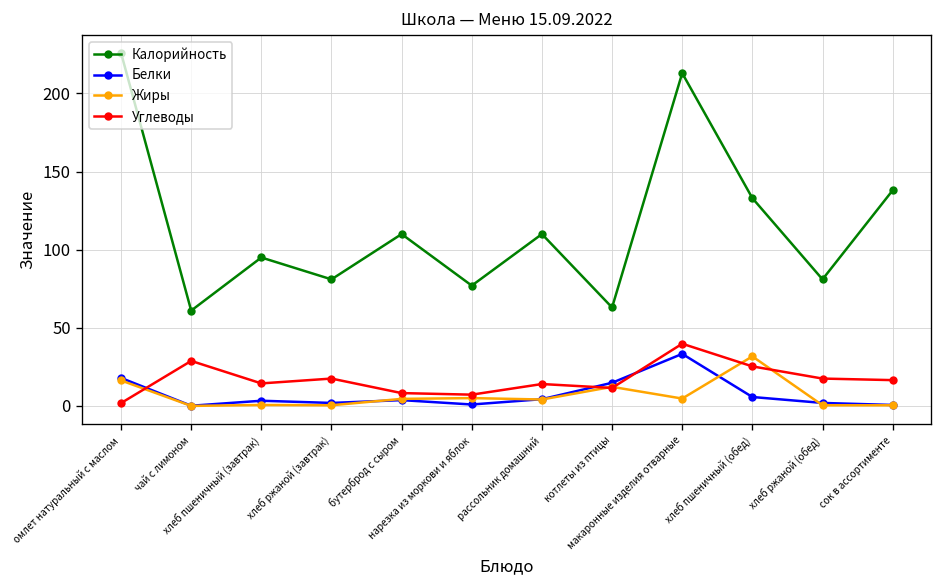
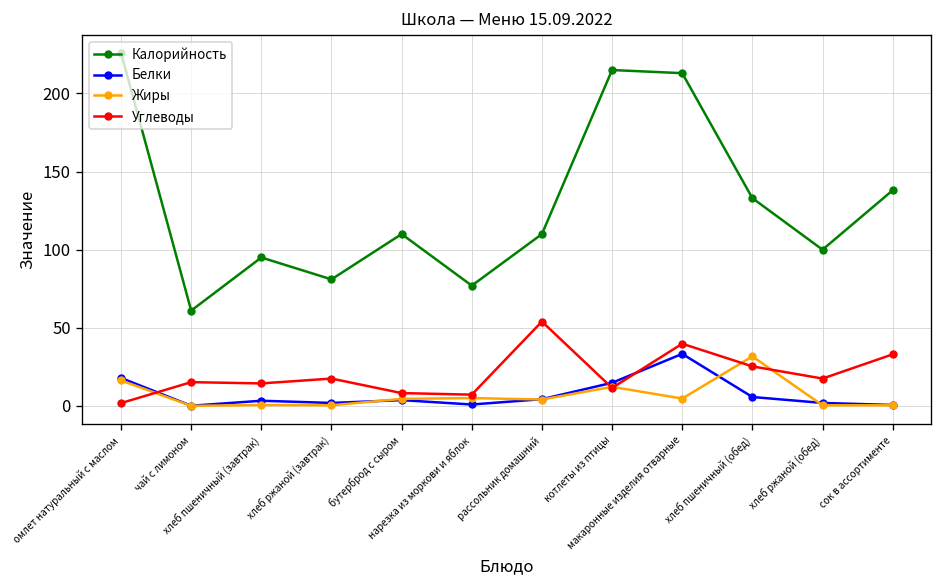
  {
    "Калорийность": {
      "чай с лимоном": 61,
      "хлеб пшеничный (завтрак)": 95,
      "хлеб ржаной (завтрак)": 81,
      "бутерброд с сыром": 110,
      "нарезка из моркови и яблок": 77,
      "рассольник домашний": 110,
-     "котлеты из птицы": 63,
+     "котлеты из птицы": 215,
      "макаронные изделия отварные": 213,
      "хлеб пшеничный (обед)": 133,
-     "хлеб ржаной (обед)": 81,
+     "хлеб ржаной (обед)": 100,
      "сок в ассортименте": 138
    },
    "Белки": {
      "хлеб пшеничный (завтрак)": 3,
      "нарезка из моркови и яблок": 1,
      "котлеты из птицы": 15,
      "макаронные изделия отварные": 33,
      "хлеб пшеничный (обед)": 6
    },
    "Жиры": {
      "хлеб пшеничный (завтрак)": 1,
      "нарезка из моркови и яблок": 5,
      "макаронные изделия отварные": 5,
      "хлеб пшеничный (обед)": 32
    },
    "Углеводы": {
      "омлет натуральный с маслом": 2,
-     "чай с лимоном": 29,
+     "чай с лимоном": 15,
      "хлеб пшеничный (завтрак)": 14,
      "хлеб ржаной (завтрак)": 18,
      "бутерброд с сыром": 8,
      "нарезка из моркови и яблок": 7,
-     "рассольник домашний": 14,
+     "рассольник домашний": 54,
      "макаронные изделия отварные": 40,
      "хлеб пшеничный (обед)": 25,
      "хлеб ржаной (обед)": 18,
-     "сок в ассортименте": 17
+     "сок в ассортименте": 33
    }
  }
